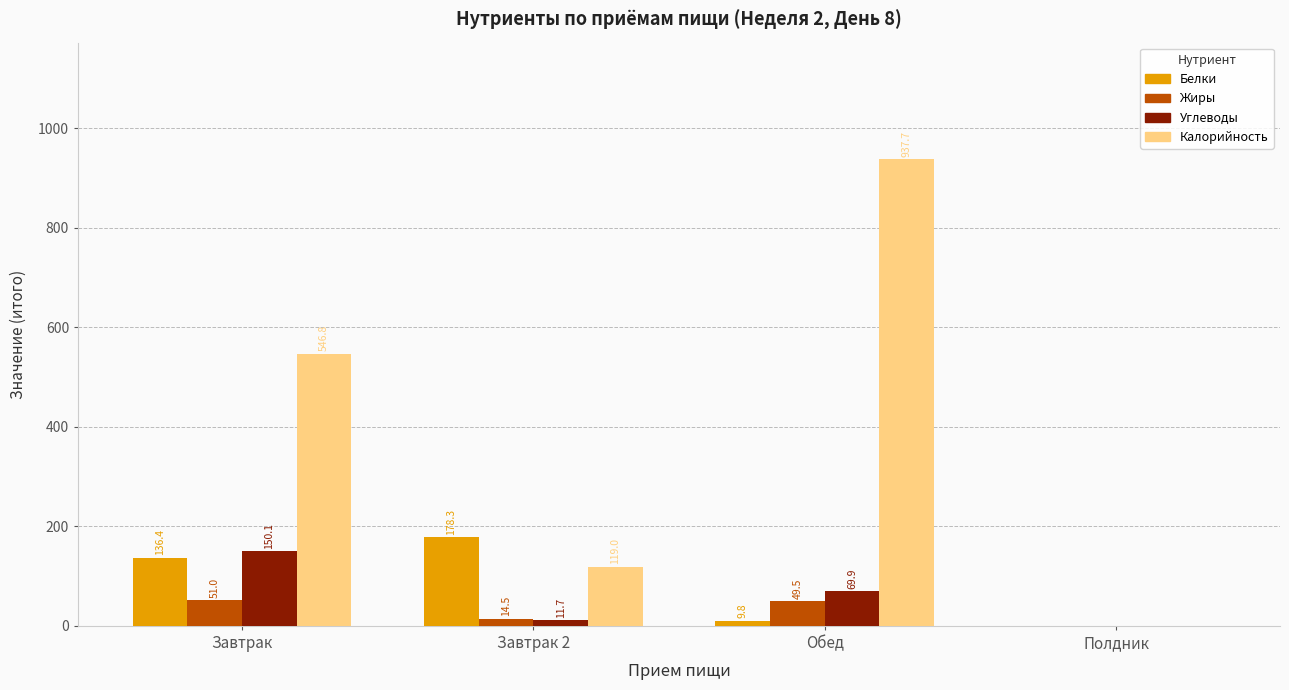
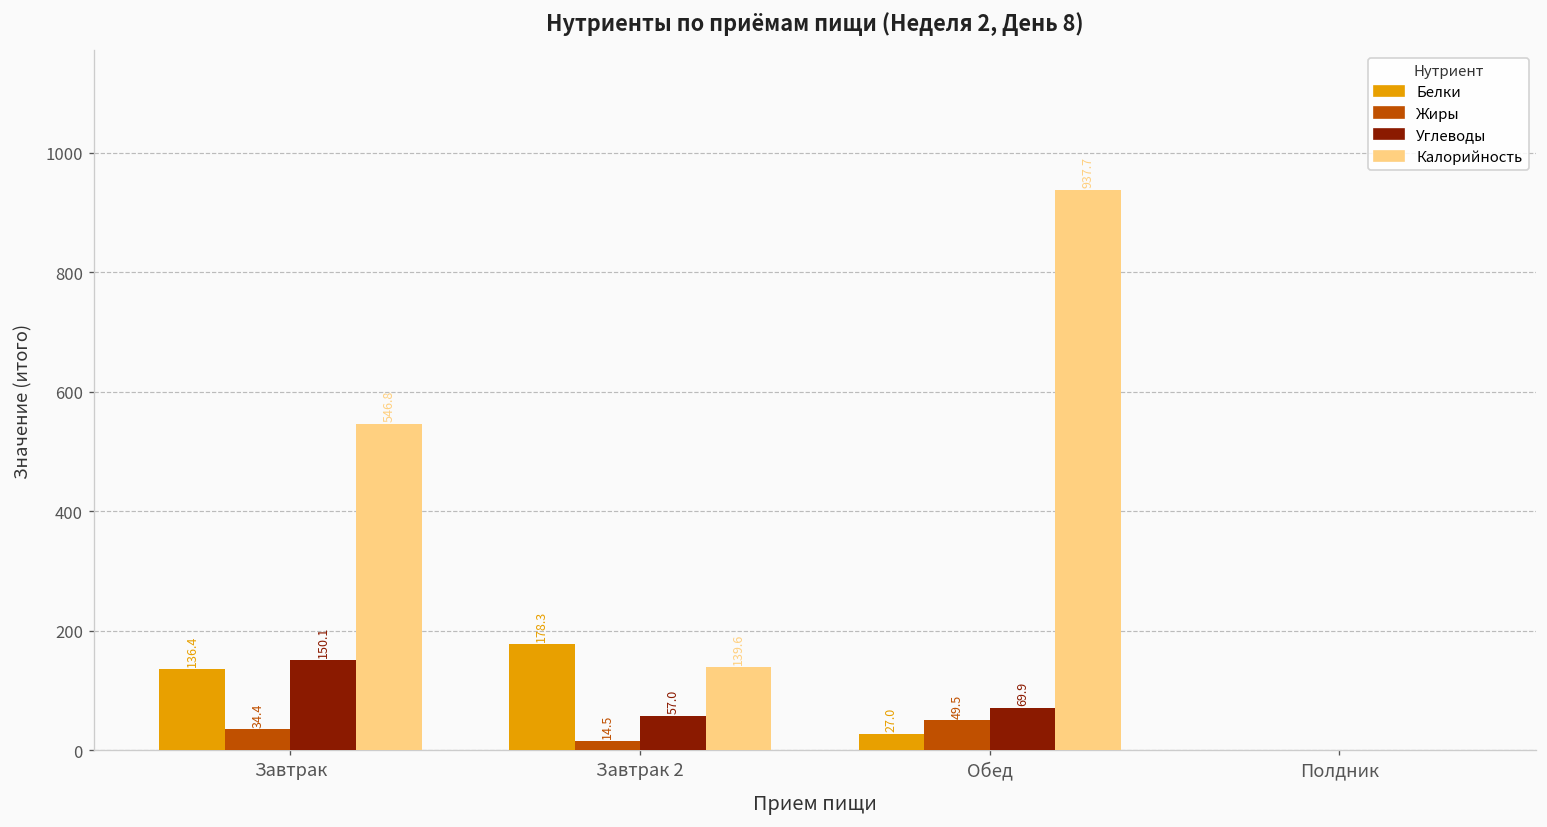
  {
    "Белки": {
      "Завтрак": 136.4,
      "Завтрак 2": 178.3,
-     "Обед": 9.8
+     "Обед": 27.0
    },
    "Жиры": {
-     "Завтрак": 51.0,
+     "Завтрак": 34.4,
      "Завтрак 2": 14.5,
      "Обед": 49.5
    },
    "Углеводы": {
      "Завтрак": 150.1,
-     "Завтрак 2": 11.7,
+     "Завтрак 2": 57.0,
      "Обед": 69.9
    },
    "Калорийность": {
      "Завтрак": 546.8,
-     "Завтрак 2": 119.0,
+     "Завтрак 2": 139.6,
      "Обед": 937.7
    }
  }
